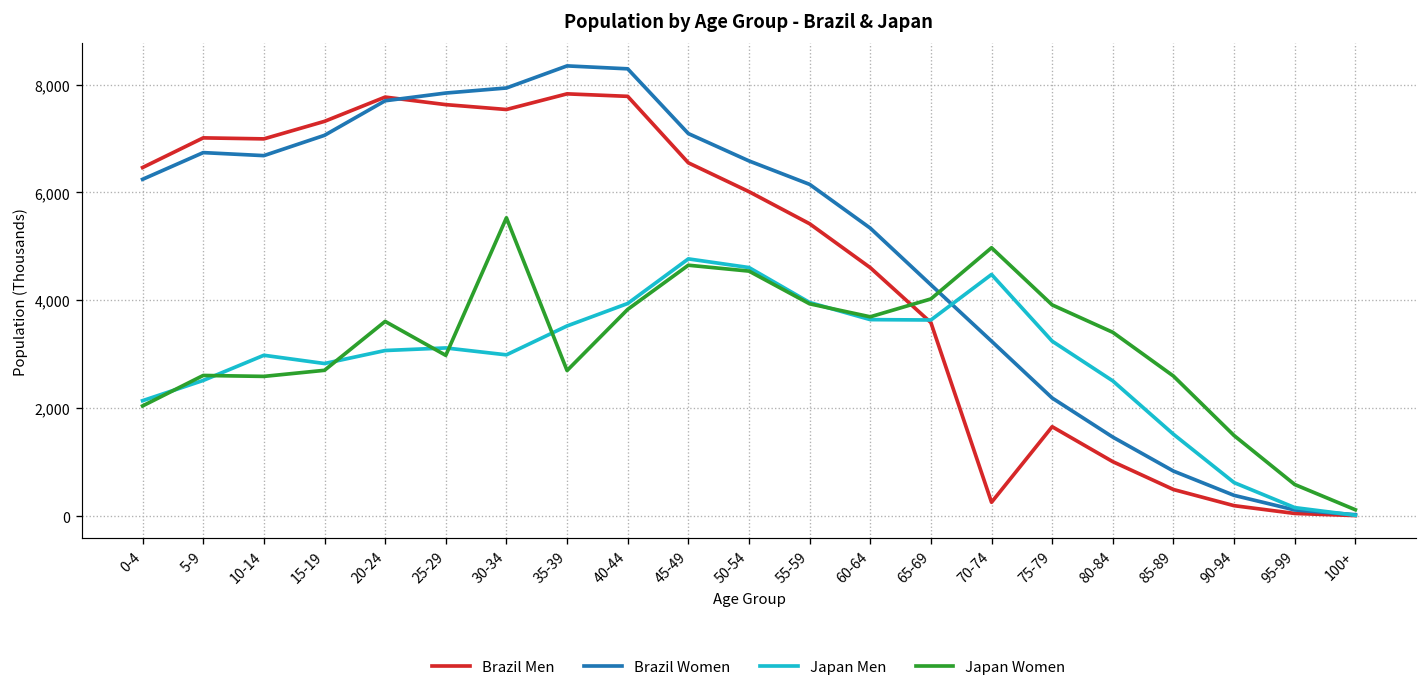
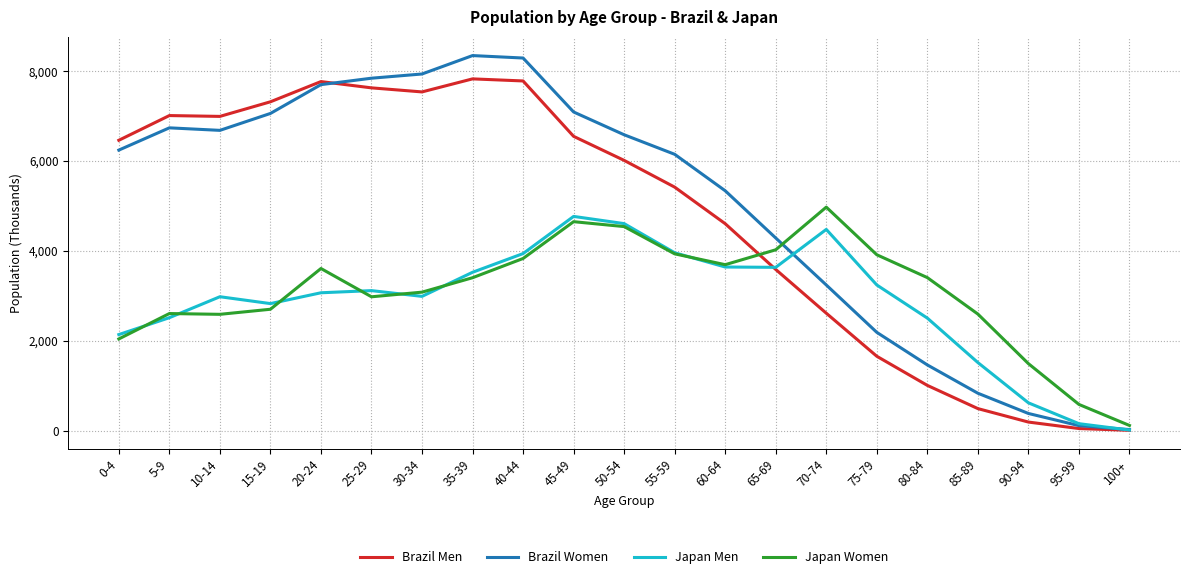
  {
    "Brazil Men": {
      "0-4": "6,500",
      "5-9": "7,000",
      "10-14": "7,000",
      "15-19": "7,300",
      "20-24": "7,800",
      "25-29": "7,600",
      "30-34": "7,500",
      "35-39": "7,800",
      "40-44": "7,800",
      "45-49": "6,500",
      "50-54": "6,000",
      "55-59": "5,400",
      "60-64": "4,600",
-     "70-74": "300",
+     "70-74": "2,600",
      "75-79": "1,700",
      "80-84": "1,000",
      "85-89": "500",
      "90-94": "200",
      "95-99": "100"
    },
    "Brazil Women": {
      "0-4": "6,200",
      "5-9": "6,700",
      "10-14": "6,700",
      "15-19": "7,100",
      "20-24": "7,700",
      "25-29": "7,800",
      "30-34": "7,900",
      "35-39": "8,300",
      "40-44": "8,300",
      "45-49": "7,100",
      "50-54": "6,600",
      "55-59": "6,100",
      "60-64": "5,300",
      "65-69": "4,300",
      "70-74": "3,200",
      "75-79": "2,200",
      "80-84": "1,500",
      "85-89": "800",
      "90-94": "400"
    },
    "Japan Men": {
      "0-4": "2,100",
      "5-9": "2,500",
      "10-14": "3,000",
      "15-19": "2,800",
      "20-24": "3,100",
      "25-29": "3,100",
      "30-34": "3,000",
      "35-39": "3,500",
      "40-44": "3,900",
      "45-49": "4,800",
      "50-54": "4,600",
      "70-74": "4,500",
      "75-79": "3,200",
      "80-84": "2,500",
      "85-89": "1,500",
      "90-94": "600"
    },
    "Japan Women": {
      "0-4": "2,000",
      "5-9": "2,600",
      "10-14": "2,600",
      "15-19": "2,700",
      "20-24": "3,600",
      "25-29": "3,000",
-     "30-34": "5,500",
-     "35-39": "2,700",
+     "30-34": "3,100",
+     "35-39": "3,400",
      "40-44": "3,800",
      "45-49": "4,700",
      "50-54": "4,500",
      "65-69": "4,000",
      "70-74": "5,000",
      "75-79": "3,900",
      "80-84": "3,400",
      "85-89": "2,600",
      "90-94": "1,500",
      "95-99": "600",
      "100+": "100"
    }
  }
